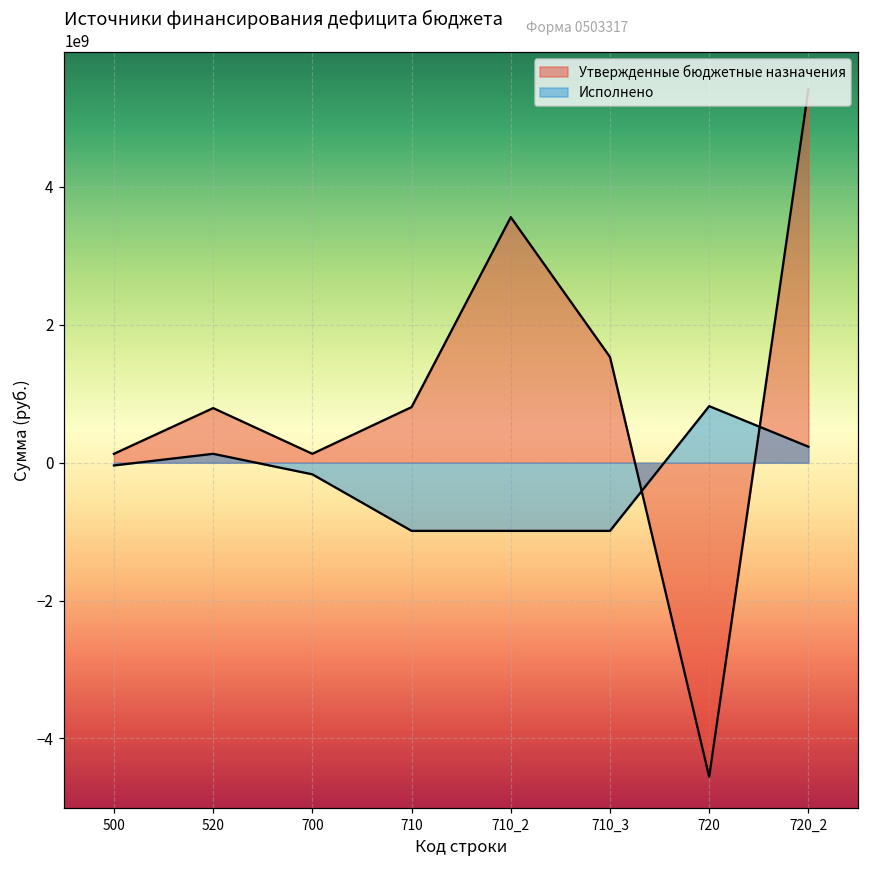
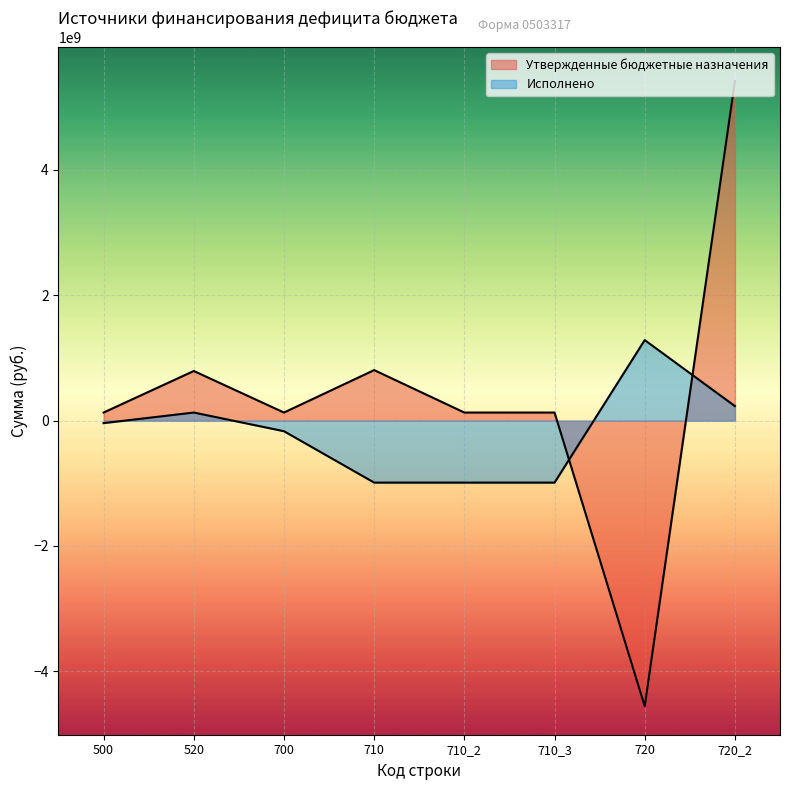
  {
    "Утвержденные бюджетные назначения": {
-     "710_2": 3600000000,
-     "710_3": 1500000000
+     "710_2": 100000000,
+     "710_3": 100000000
    },
    "Исполнено": {
-     "720": 800000000
+     "720": 1300000000
    }
  }
